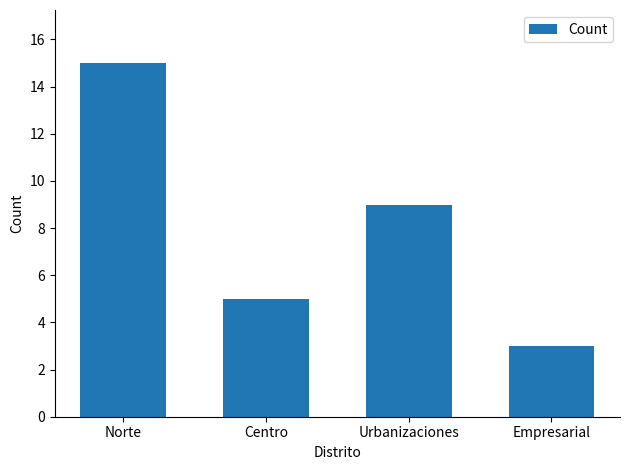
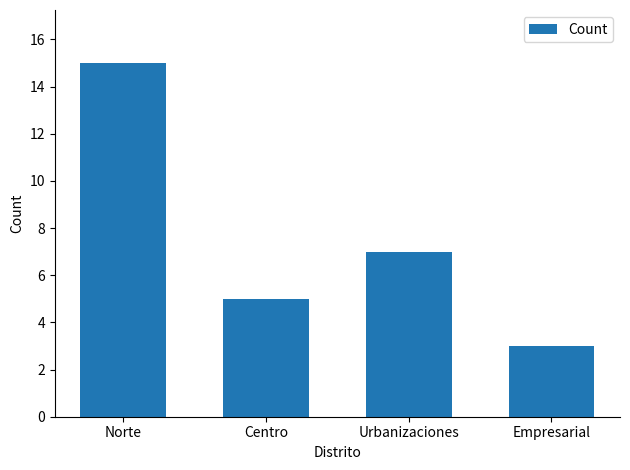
  {
    "Norte": 15,
    "Centro": 5,
-   "Urbanizaciones": 9,
+   "Urbanizaciones": 7,
    "Empresarial": 3
  }
